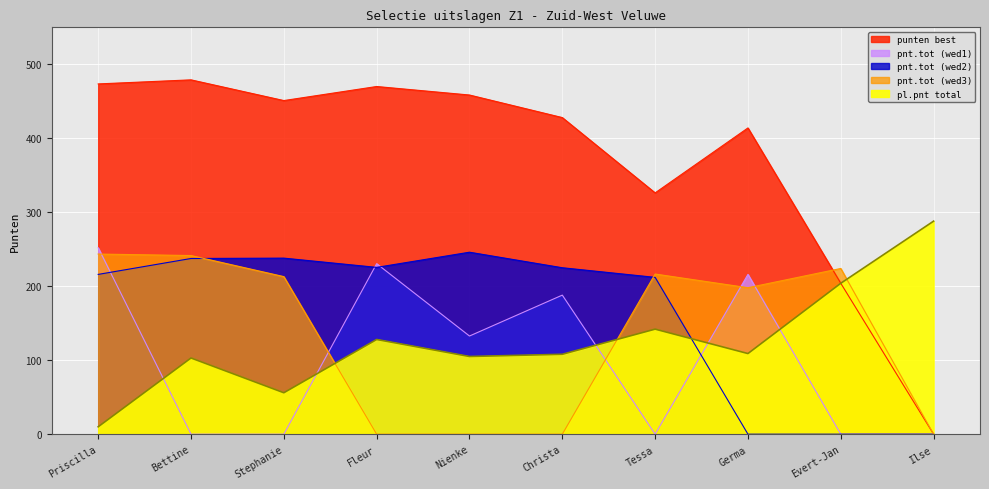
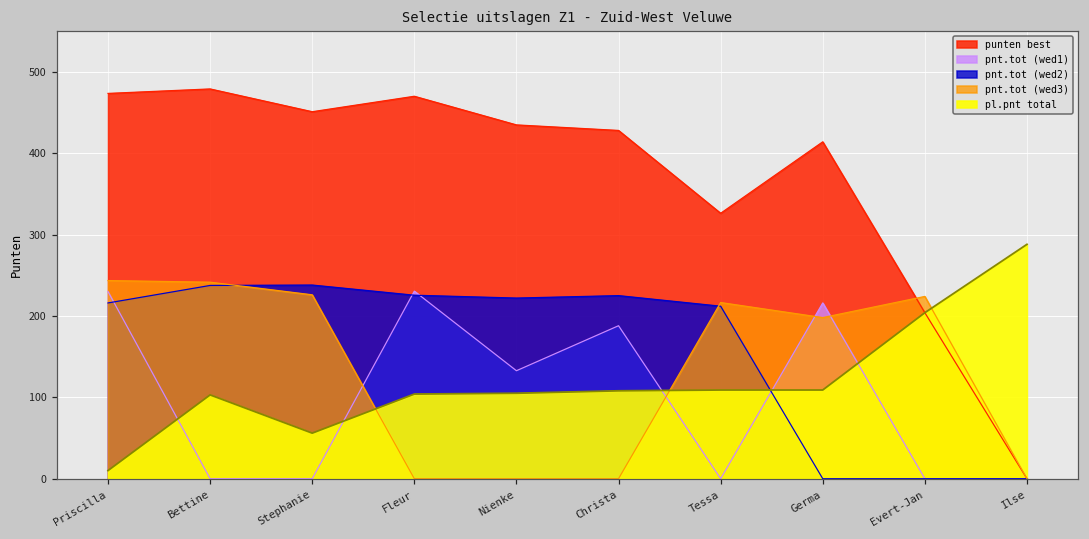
  {
    "punten best": {
      "Priscilla": 470,
      "Bettine": 480,
      "Stephanie": 450,
      "Fleur": 470,
-     "Nienke": 460,
+     "Nienke": 430,
      "Christa": 430,
      "Tessa": 330,
      "Germa": 410
    },
    "pnt.tot (wed1)": {
-     "Priscilla": 250,
+     "Priscilla": 230,
      "Bettine": 0,
      "Stephanie": 0,
      "Fleur": 230,
      "Nienke": 130,
      "Christa": 190,
      "Tessa": 0,
      "Germa": 220
    },
    "pnt.tot (wed2)": {
      "Priscilla": 220,
      "Bettine": 240,
      "Stephanie": 240,
      "Fleur": 230,
-     "Nienke": 250,
+     "Nienke": 220,
      "Christa": 230,
      "Tessa": 210,
      "Germa": 0
    },
    "pnt.tot (wed3)": {
      "Priscilla": 240,
      "Bettine": 240,
-     "Stephanie": 210,
+     "Stephanie": 230,
      "Fleur": 0,
      "Nienke": 0,
      "Christa": 0,
      "Tessa": 220,
      "Germa": 200,
      "Evert-Jan": 220
    },
    "pl.pnt total": {
      "Priscilla": 10,
      "Bettine": 100,
      "Stephanie": 60,
-     "Fleur": 130,
+     "Fleur": 100,
      "Nienke": 110,
      "Christa": 110,
-     "Tessa": 140,
+     "Tessa": 110,
      "Germa": 110,
      "Ilse": 290
    }
  }
